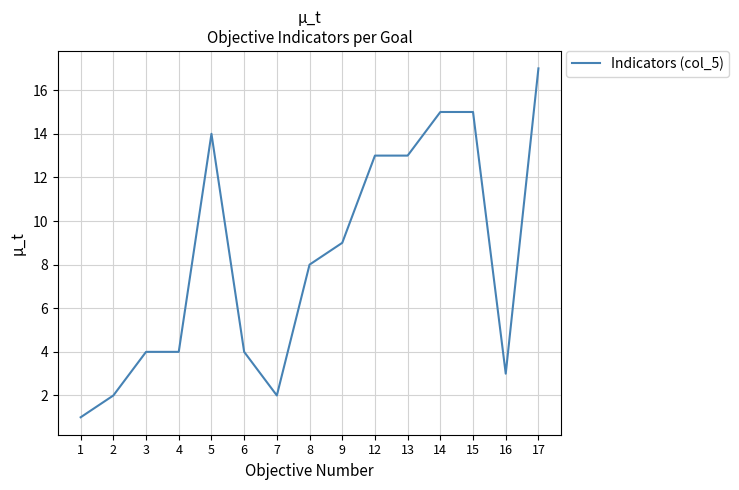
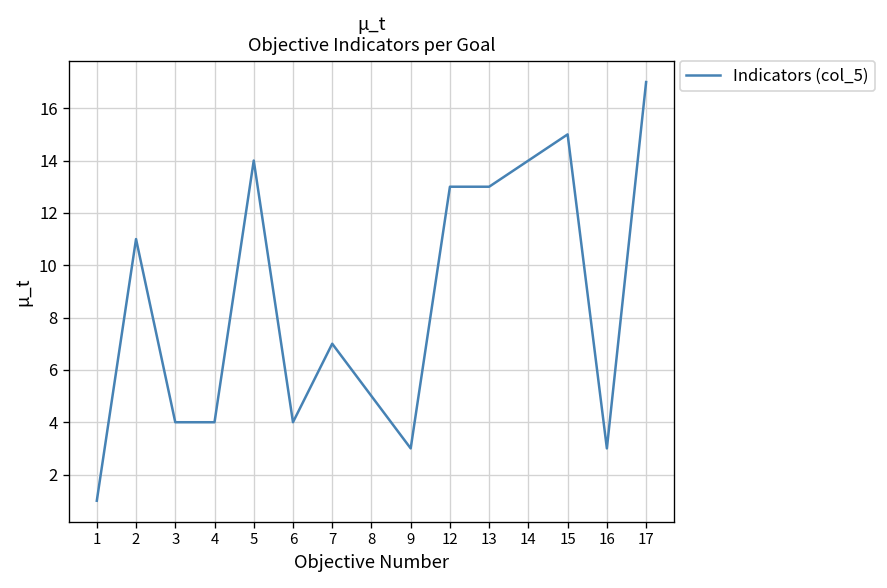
  {
    "1": 1,
-   "2": 2,
+   "2": 11,
    "3": 4,
    "4": 4,
    "5": 14,
    "6": 4,
-   "7": 2,
-   "8": 8,
-   "9": 9,
+   "7": 7,
+   "8": 5,
+   "9": 3,
    "12": 13,
    "13": 13,
-   "14": 15,
+   "14": 14,
    "15": 15,
    "16": 3,
    "17": 17
  }
